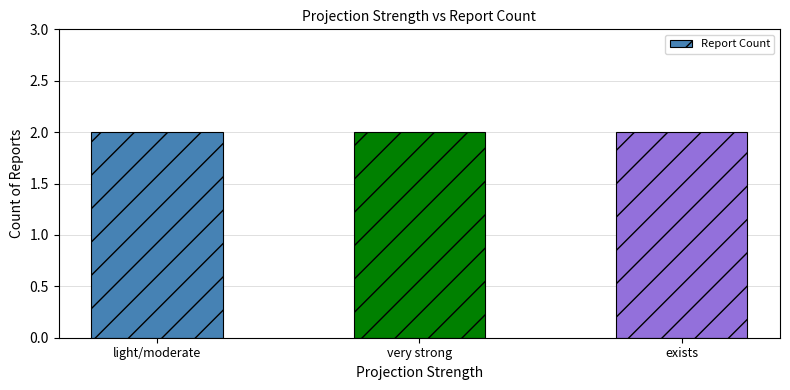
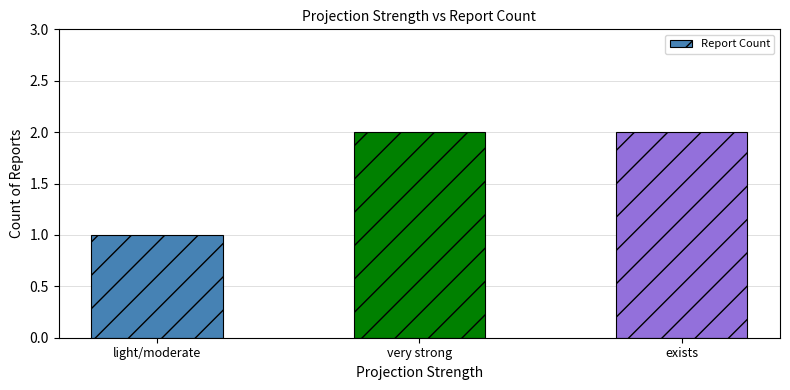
  {
-   "light/moderate": 2,
+   "light/moderate": 1,
    "very strong": 2,
    "exists": 2
  }
